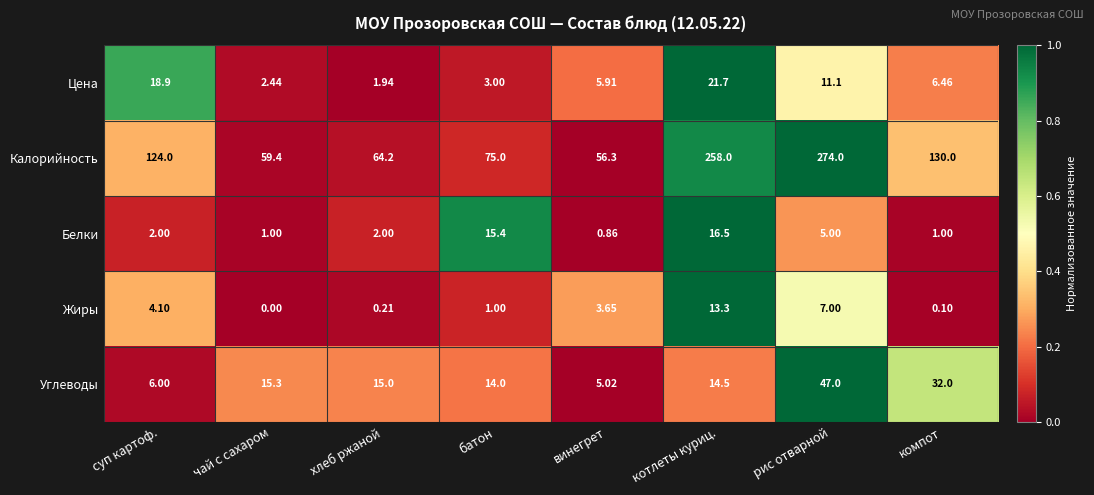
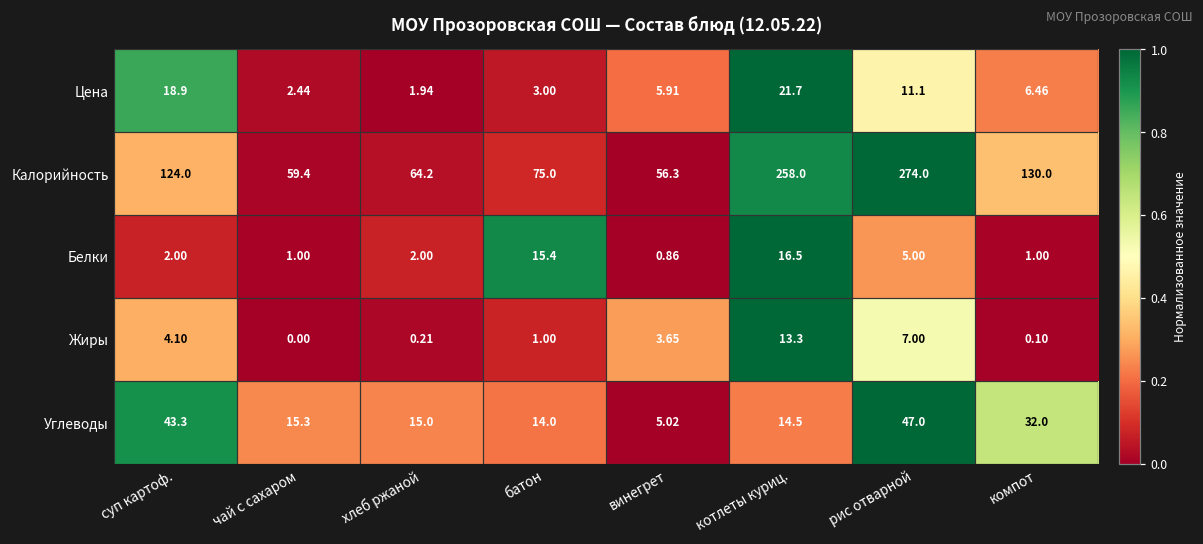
  {
    "Цена": {
      "суп картоф.": 18.9,
      "чай с сахаром": 2.44,
      "хлеб ржаной": 1.94,
      "батон": 3.00,
      "винегрет": 5.91,
      "котлеты куриц.": 21.7,
      "рис отварной": 11.1,
      "компот": 6.46
    },
    "Калорийность": {
      "суп картоф.": 124.0,
      "чай с сахаром": 59.4,
      "хлеб ржаной": 64.2,
      "батон": 75.0,
      "винегрет": 56.3,
      "котлеты куриц.": 258.0,
      "рис отварной": 274.0,
      "компот": 130.0
    },
    "Белки": {
      "суп картоф.": 2.00,
      "чай с сахаром": 1.00,
      "хлеб ржаной": 2.00,
      "батон": 15.4,
      "винегрет": 0.86,
      "котлеты куриц.": 16.5,
      "рис отварной": 5.00,
      "компот": 1.00
    },
    "Жиры": {
      "суп картоф.": 4.10,
      "чай с сахаром": 0.00,
      "хлеб ржаной": 0.21,
      "батон": 1.00,
      "винегрет": 3.65,
      "котлеты куриц.": 13.3,
      "рис отварной": 7.00,
      "компот": 0.10
    },
    "Углеводы": {
-     "суп картоф.": 6.00,
+     "суп картоф.": 43.3,
      "чай с сахаром": 15.3,
      "хлеб ржаной": 15.0,
      "батон": 14.0,
      "винегрет": 5.02,
      "котлеты куриц.": 14.5,
      "рис отварной": 47.0,
      "компот": 32.0
    }
  }
